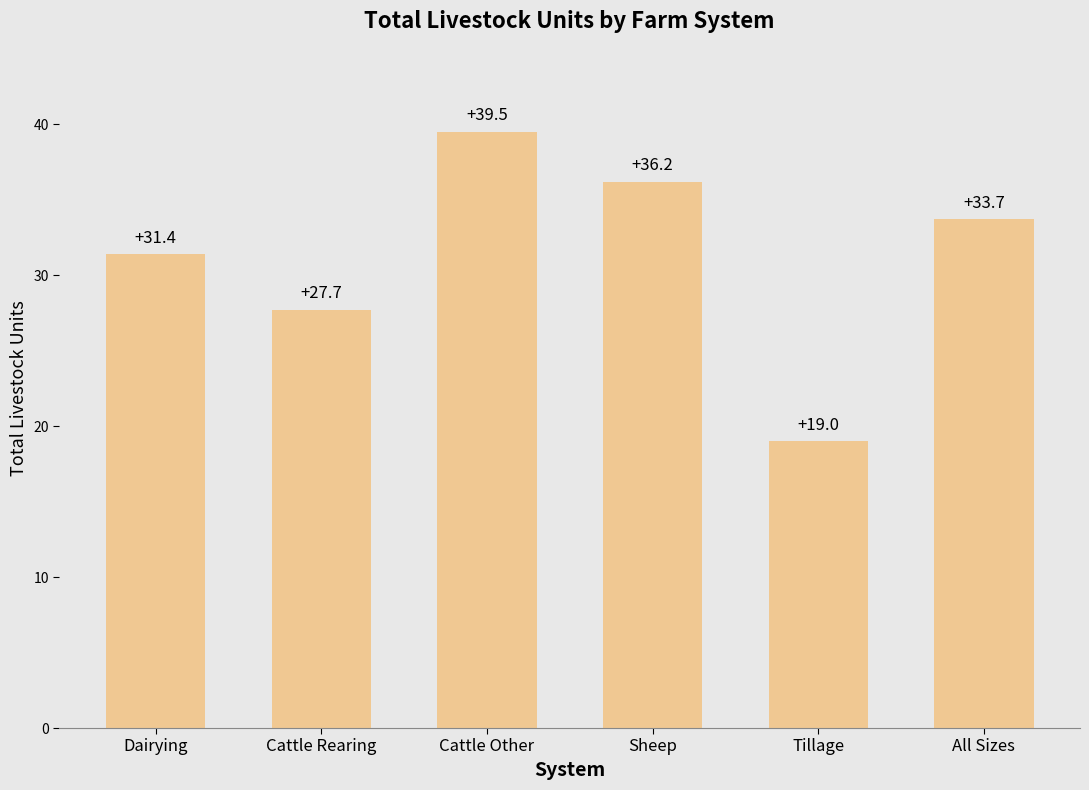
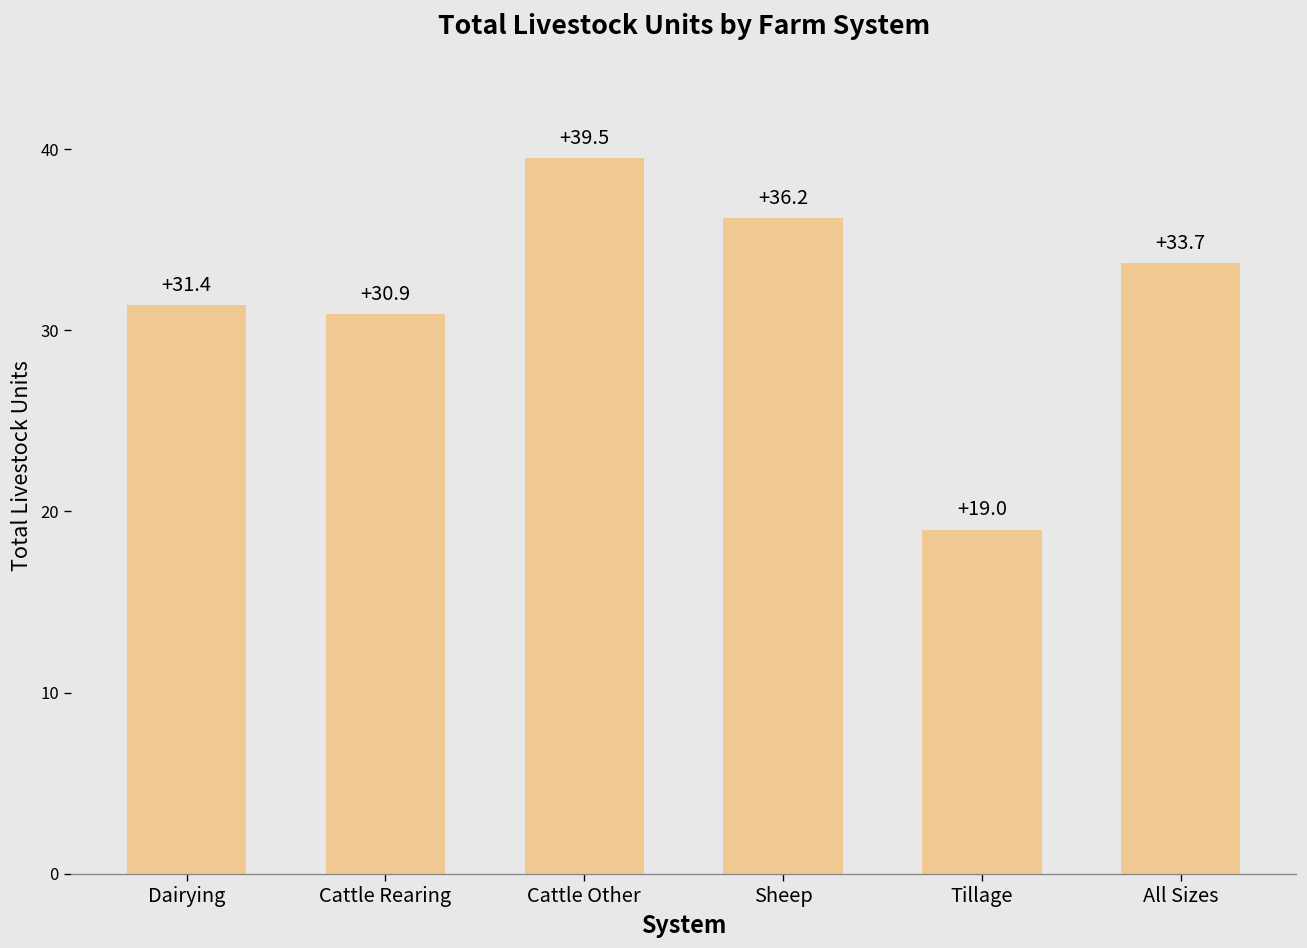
  {
    "Dairying": "+31.4",
-   "Cattle Rearing": "+27.7",
+   "Cattle Rearing": "+30.9",
    "Cattle Other": "+39.5",
    "Sheep": "+36.2",
    "Tillage": "+19.0",
    "All Sizes": "+33.7"
  }
